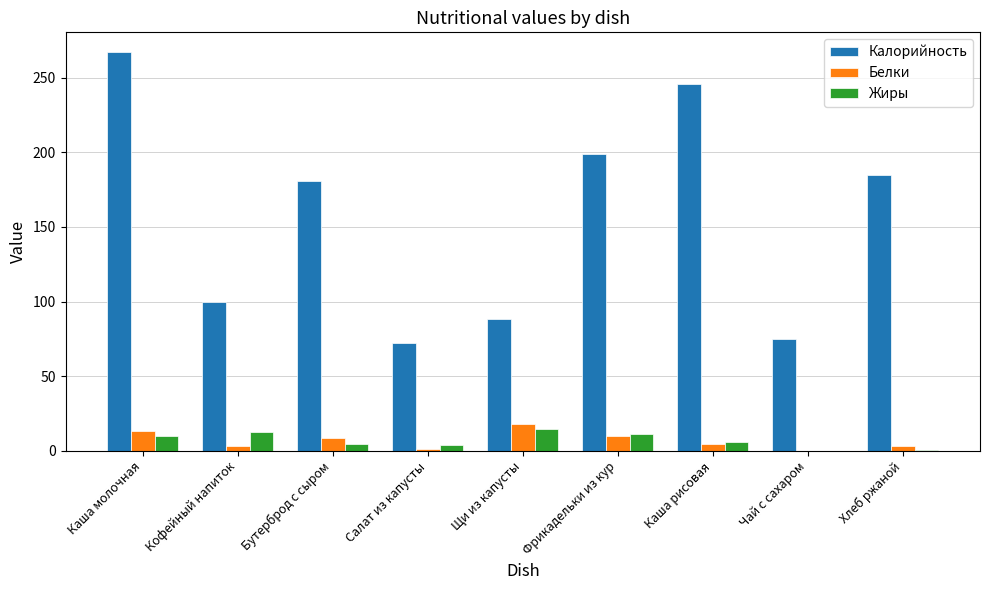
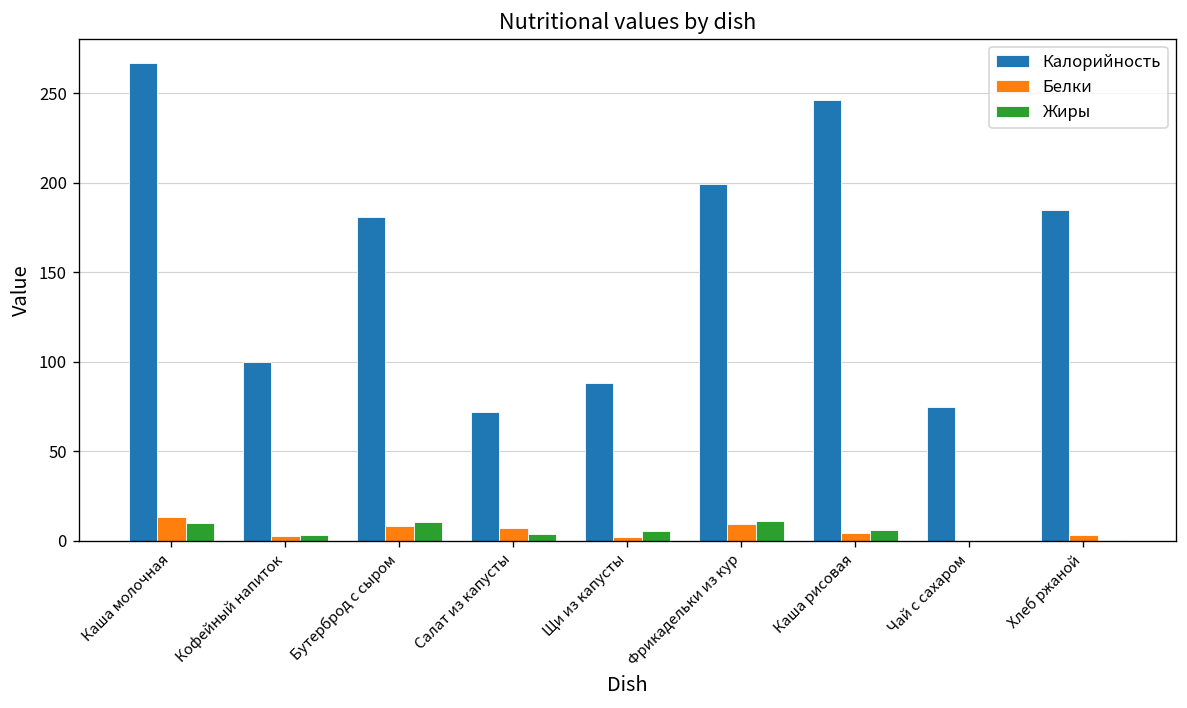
  {
    "Калорийность": {
      "Каша молочная": 267,
      "Кофейный напиток": 100,
      "Бутерброд с сыром": 181,
      "Салат из капусты": 72,
      "Щи из капусты": 88,
      "Фрикадельки из кур": 199,
      "Каша рисовая": 246,
      "Чай с сахаром": 75,
      "Хлеб ржаной": 185
    },
    "Белки": {
      "Каша молочная": 13,
      "Кофейный напиток": 3,
      "Бутерброд с сыром": 8,
-     "Салат из капусты": 1,
-     "Щи из капусты": 18,
+     "Салат из капусты": 7,
+     "Щи из капусты": 2,
      "Фрикадельки из кур": 10,
      "Каша рисовая": 5,
      "Хлеб ржаной": 3
    },
    "Жиры": {
      "Каша молочная": 10,
-     "Кофейный напиток": 13,
-     "Бутерброд с сыром": 4,
+     "Кофейный напиток": 3,
+     "Бутерброд с сыром": 10,
      "Салат из капусты": 4,
-     "Щи из капусты": 15,
+     "Щи из капусты": 6,
      "Фрикадельки из кур": 11,
      "Каша рисовая": 6
    }
  }
